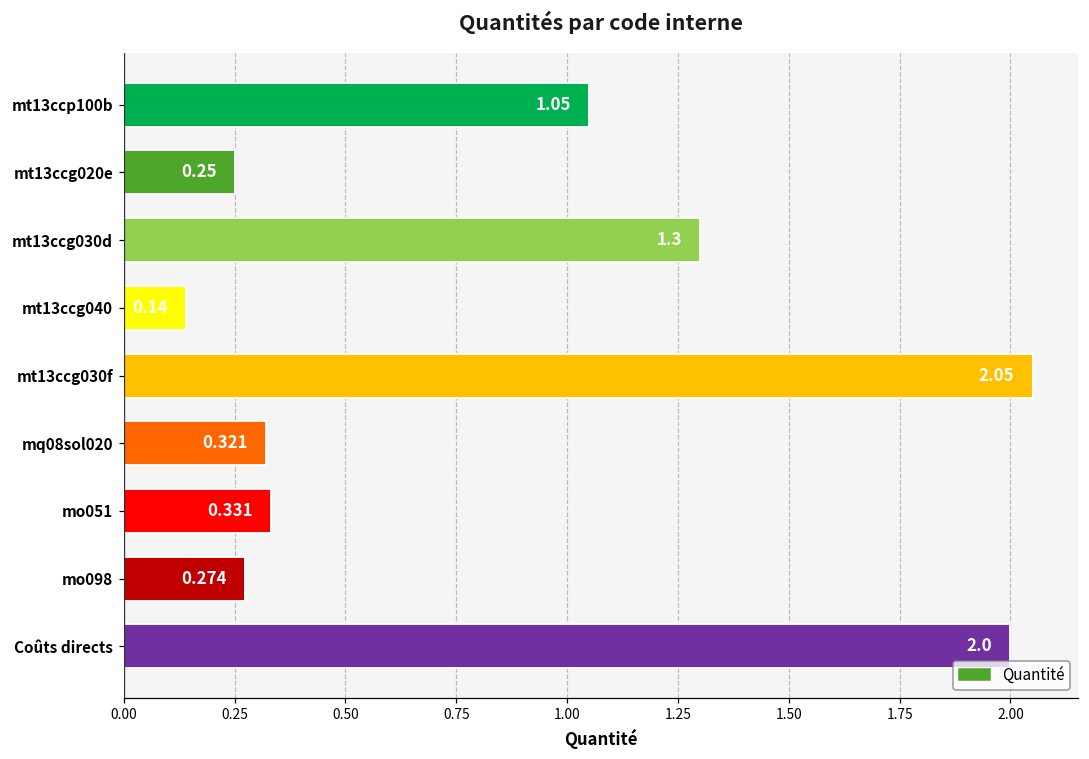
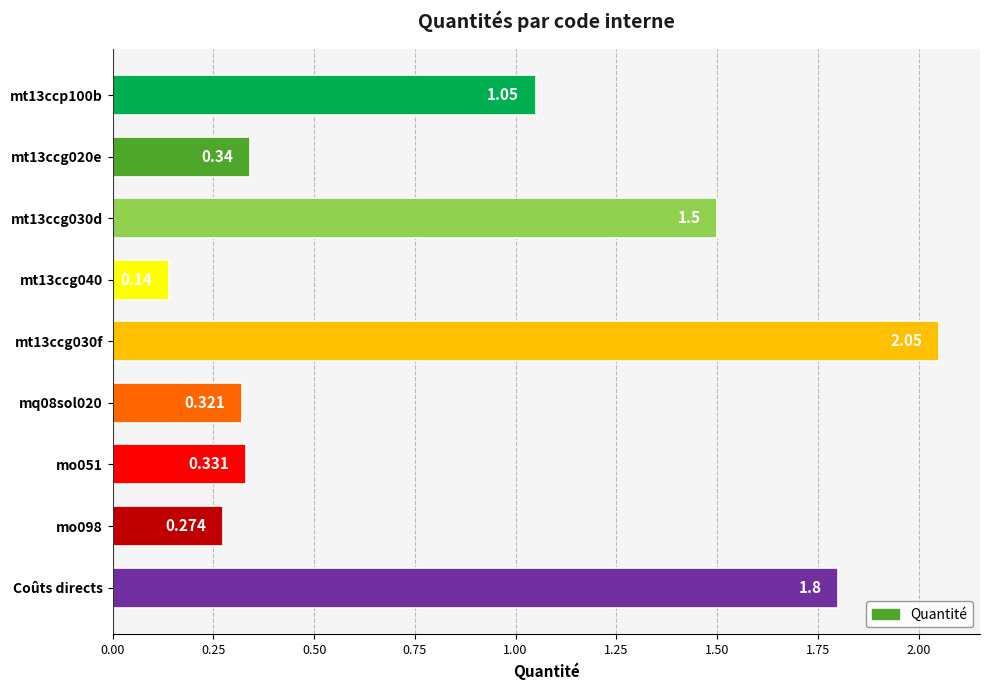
  {
    "mt13ccp100b": 1.05,
-   "mt13ccg020e": 0.25,
-   "mt13ccg030d": 1.3,
+   "mt13ccg020e": 0.34,
+   "mt13ccg030d": 1.5,
    "mt13ccg040": 0.14,
    "mt13ccg030f": 2.05,
    "mq08sol020": 0.321,
    "mo051": 0.331,
    "mo098": 0.274,
-   "Coûts directs": 2.0
+   "Coûts directs": 1.8
  }
